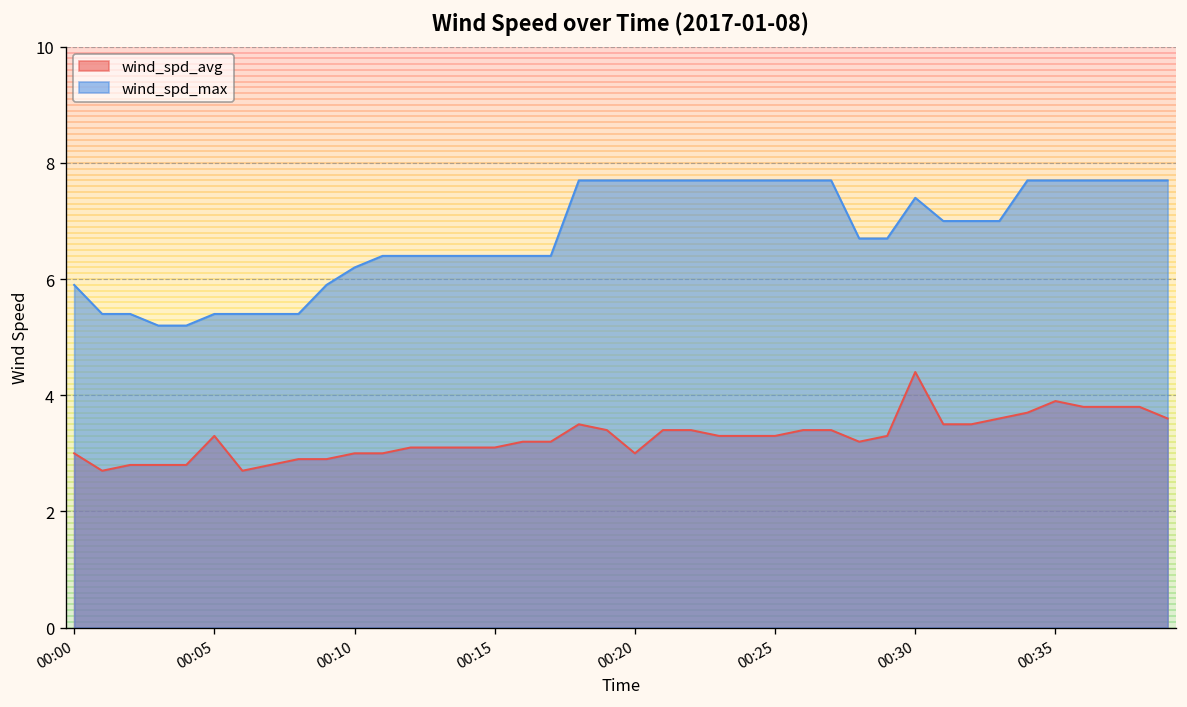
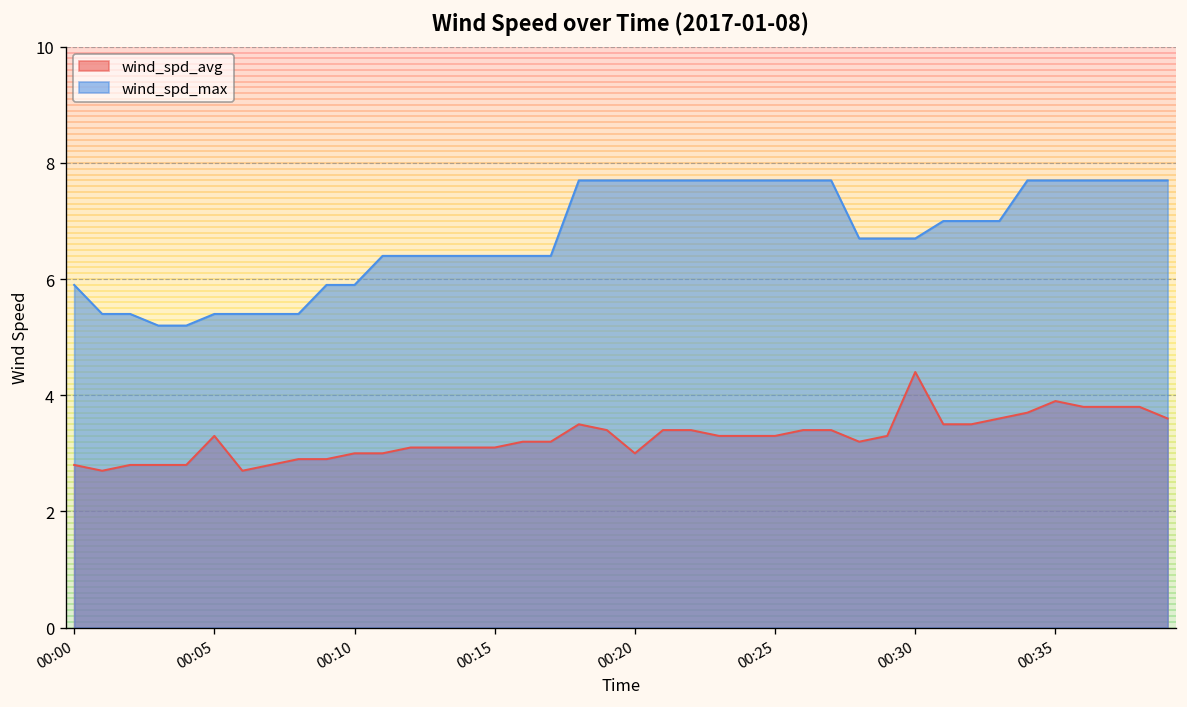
  {
    "wind_spd_avg": {
-     "00:00": 3.0,
+     "00:00": 2.8,
      "00:05": 3.3,
      "00:10": 3.0,
      "00:15": 3.1,
      "00:20": 3.0,
      "00:25": 3.3,
      "00:30": 4.4,
      "00:35": 3.9
    },
    "wind_spd_max": {
      "00:00": 5.9,
      "00:05": 5.4,
-     "00:10": 6.2,
+     "00:10": 5.9,
      "00:15": 6.4,
      "00:20": 7.7,
      "00:25": 7.7,
-     "00:30": 7.4,
+     "00:30": 6.7,
      "00:35": 7.7
    }
  }
